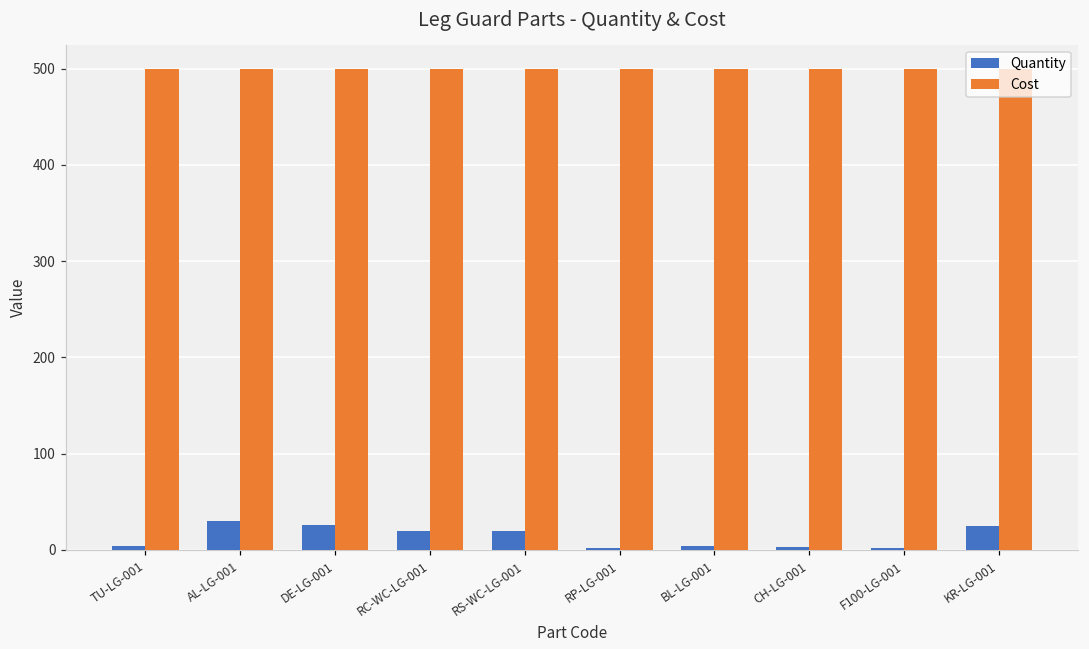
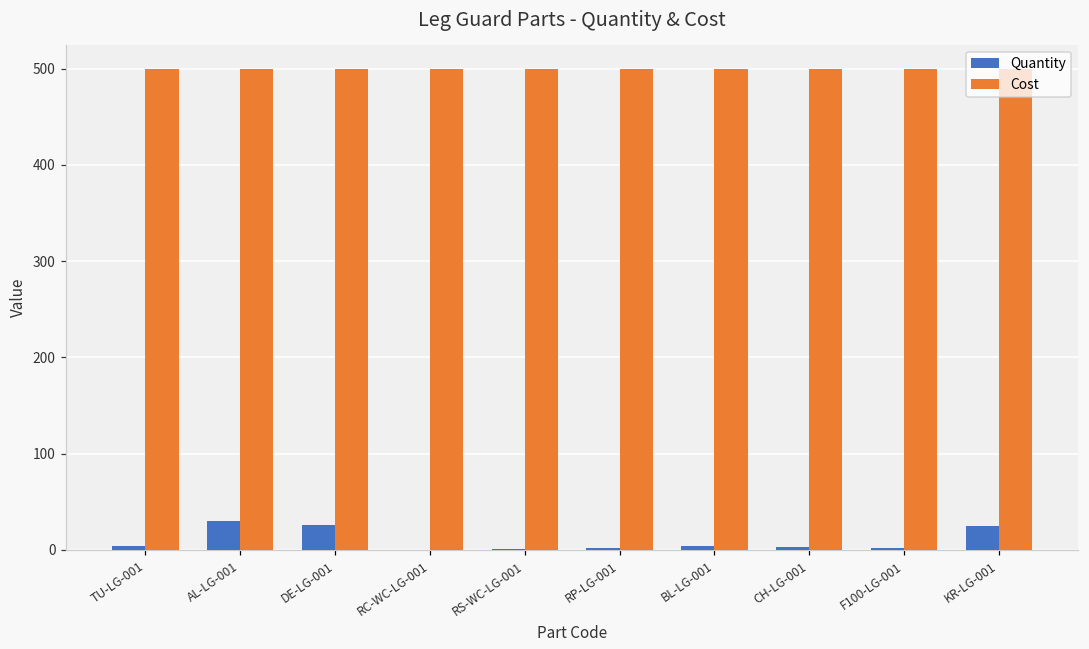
  {
    "Quantity": {
      "TU-LG-001": 0,
      "AL-LG-001": 30,
      "DE-LG-001": 30,
-     "RC-WC-LG-001": 20,
-     "RS-WC-LG-001": 20,
+     "RC-WC-LG-001": 0,
+     "RS-WC-LG-001": 0,
      "BL-LG-001": 0,
      "CH-LG-001": 0,
      "KR-LG-001": 30
    },
    "Cost": {
      "TU-LG-001": 500,
      "AL-LG-001": 500,
      "DE-LG-001": 500,
      "RC-WC-LG-001": 500,
      "RS-WC-LG-001": 500,
      "RP-LG-001": 500,
      "BL-LG-001": 500,
      "CH-LG-001": 500,
      "F100-LG-001": 500
    }
  }
